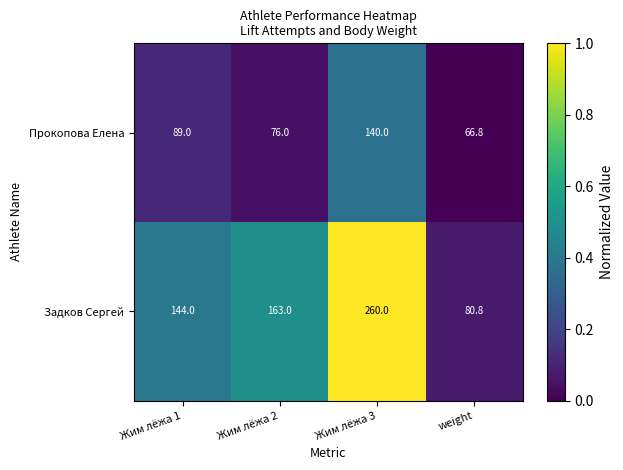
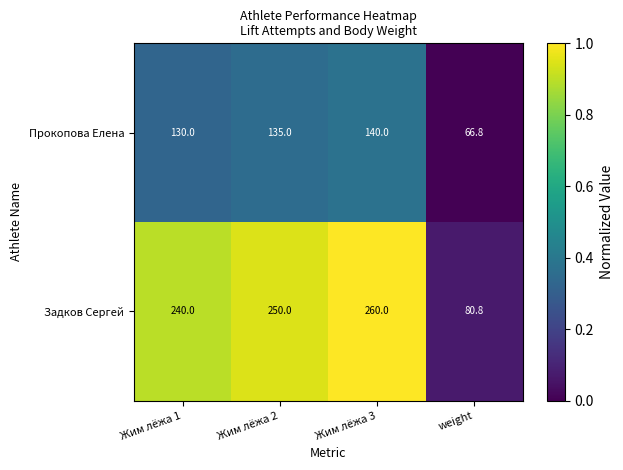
  {
    "Прокопова Елена": {
-     "Жим лёжа 1": 89.0,
-     "Жим лёжа 2": 76.0,
+     "Жим лёжа 1": 130.0,
+     "Жим лёжа 2": 135.0,
      "Жим лёжа 3": 140.0,
      "weight": 66.8
    },
    "Задков Сергей": {
-     "Жим лёжа 1": 144.0,
-     "Жим лёжа 2": 163.0,
+     "Жим лёжа 1": 240.0,
+     "Жим лёжа 2": 250.0,
      "Жим лёжа 3": 260.0,
      "weight": 80.8
    }
  }
